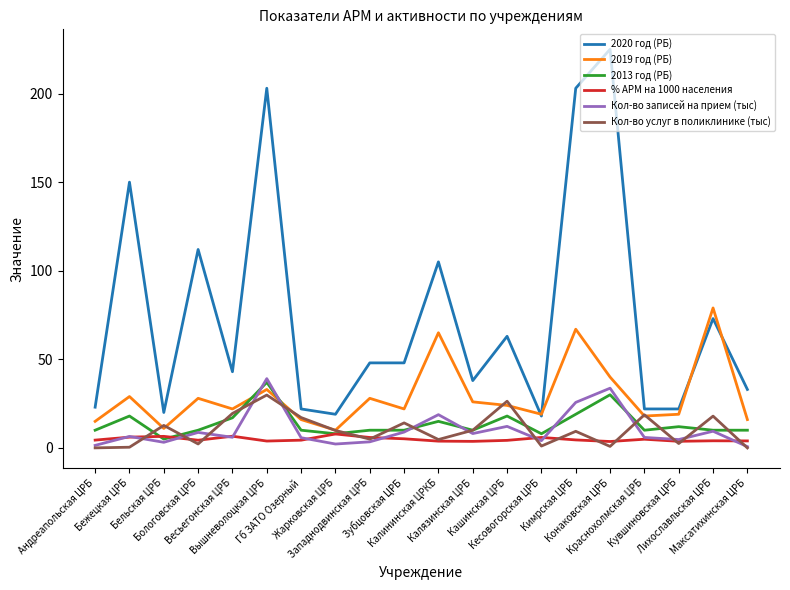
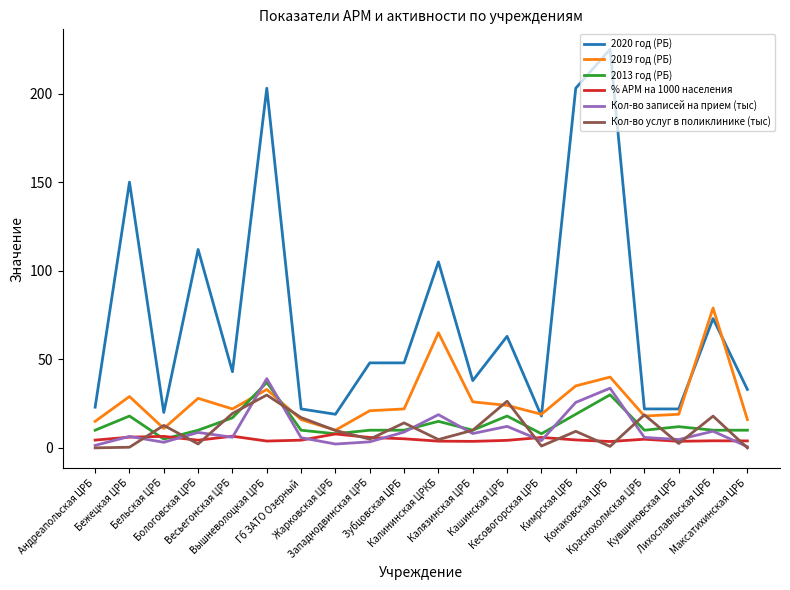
  {
    "2020 год (РБ)": {
      "Андреапольская ЦРБ": 23,
      "Бежецкая ЦРБ": 150,
      "Бельская ЦРБ": 20,
      "Бологовская ЦРБ": 112,
      "Весьегонская ЦРБ": 43,
      "Вышневолоцкая ЦРБ": 203,
      "Гб ЗАТО Озерный": 22,
      "Жарковская ЦРБ": 19,
      "Западнодвинская ЦРБ": 48,
      "Зубцовская ЦРБ": 48,
      "Калининская ЦРКБ": 105,
      "Калязинская ЦРБ": 38,
      "Кашинская ЦРБ": 63,
      "Кимрская ЦРБ": 203,
      "Краснохолмская ЦРБ": 22,
      "Кувшиновская ЦРБ": 22,
      "Лихославльская ЦРБ": 73,
      "Максатихинская ЦРБ": 33
    },
    "2019 год (РБ)": {
      "Андреапольская ЦРБ": 15,
      "Бежецкая ЦРБ": 29,
      "Бельская ЦРБ": 11,
      "Бологовская ЦРБ": 28,
      "Весьегонская ЦРБ": 22,
      "Вышневолоцкая ЦРБ": 33,
-     "Западнодвинская ЦРБ": 28,
+     "Западнодвинская ЦРБ": 21,
      "Зубцовская ЦРБ": 22,
      "Калининская ЦРКБ": 65,
      "Калязинская ЦРБ": 26,
      "Кашинская ЦРБ": 24,
-     "Кимрская ЦРБ": 67,
+     "Кимрская ЦРБ": 35,
      "Конаковская ЦРБ": 40,
      "Кувшиновская ЦРБ": 19,
      "Лихославльская ЦРБ": 79,
      "Максатихинская ЦРБ": 16
    },
    "2013 год (РБ)": {
      "Андреапольская ЦРБ": 10,
      "Бежецкая ЦРБ": 18,
      "Бельская ЦРБ": 5,
      "Весьегонская ЦРБ": 17,
      "Вышневолоцкая ЦРБ": 37,
      "Гб ЗАТО Озерный": 10,
      "Западнодвинская ЦРБ": 10,
      "Калининская ЦРКБ": 15,
      "Кашинская ЦРБ": 18,
      "Кесовогорская ЦРБ": 8,
      "Кимрская ЦРБ": 19,
      "Конаковская ЦРБ": 30,
      "Краснохолмская ЦРБ": 10,
      "Кувшиновская ЦРБ": 12,
      "Максатихинская ЦРБ": 10
    },
    "% АРМ на 1000 населения": {
      "Андреапольская ЦРБ": 4,
      "Бельская ЦРБ": 7,
      "Бологовская ЦРБ": 4,
      "Вышневолоцкая ЦРБ": 4,
      "Зубцовская ЦРБ": 5,
      "Калязинская ЦРБ": 4,
      "Кашинская ЦРБ": 4,
      "Кесовогорская ЦРБ": 6,
      "Кимрская ЦРБ": 5,
      "Конаковская ЦРБ": 4,
      "Лихославльская ЦРБ": 4,
      "Максатихинская ЦРБ": 4
    },
    "Кол-во записей на прием (тыс)": {
      "Бельская ЦРБ": 3,
      "Вышневолоцкая ЦРБ": 39,
      "Жарковская ЦРБ": 2,
      "Западнодвинская ЦРБ": 3,
      "Калининская ЦРКБ": 19,
      "Калязинская ЦРБ": 8,
      "Кашинская ЦРБ": 12,
      "Кесовогорская ЦРБ": 4,
      "Кимрская ЦРБ": 26,
      "Конаковская ЦРБ": 34
    },
    "Кол-во услуг в поликлинике (тыс)": {
      "Бежецкая ЦРБ": 0,
      "Бельская ЦРБ": 13,
      "Бологовская ЦРБ": 2,
      "Весьегонская ЦРБ": 19,
      "Вышневолоцкая ЦРБ": 30,
      "Зубцовская ЦРБ": 14,
      "Кашинская ЦРБ": 26,
      "Кесовогорская ЦРБ": 1,
      "Кимрская ЦРБ": 9,
      "Конаковская ЦРБ": 1,
      "Лихославльская ЦРБ": 18
    }
  }
